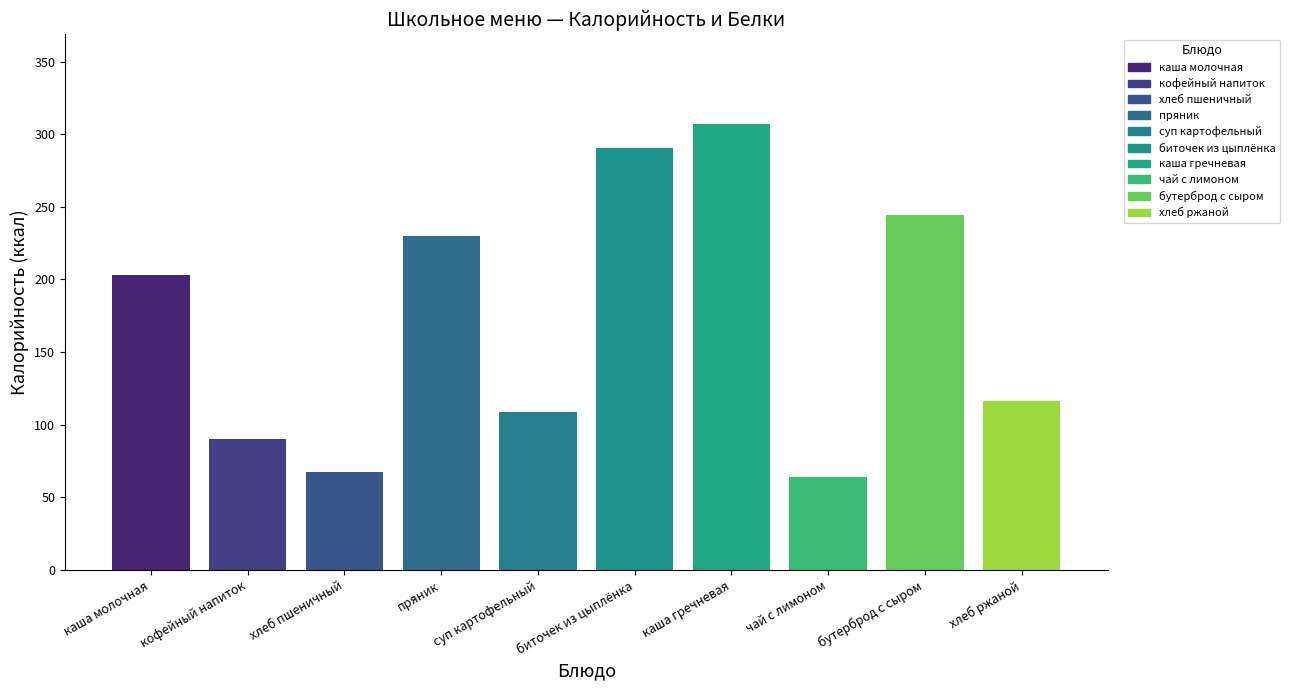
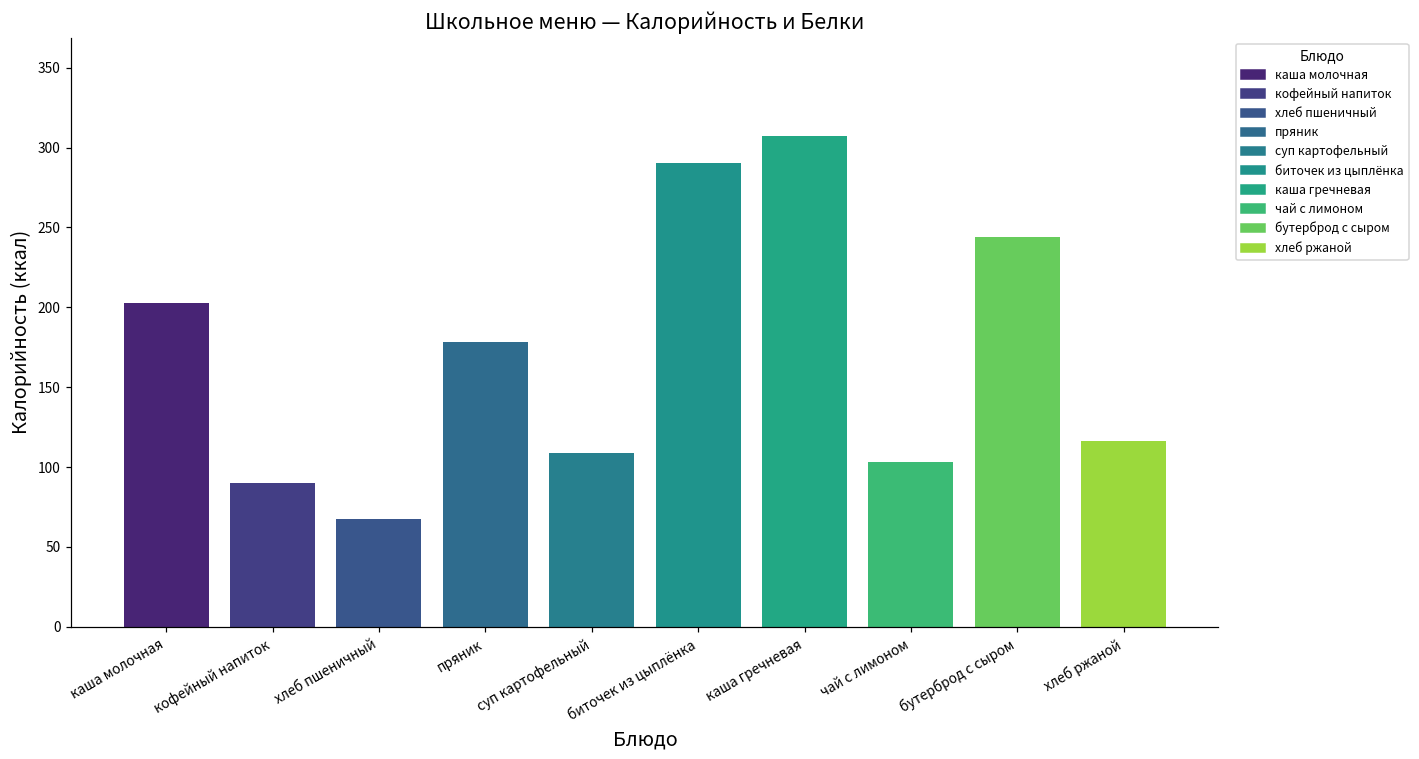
  {
    "каша молочная": 203,
    "кофейный напиток": 90,
    "хлеб пшеничный": 67,
-   "пряник": 230,
+   "пряник": 178,
    "суп картофельный": 109,
    "биточек из цыплёнка": 290,
    "каша гречневая": 307,
-   "чай с лимоном": 64,
+   "чай с лимоном": 103,
    "бутерброд с сыром": 244,
    "хлеб ржаной": 116
  }
